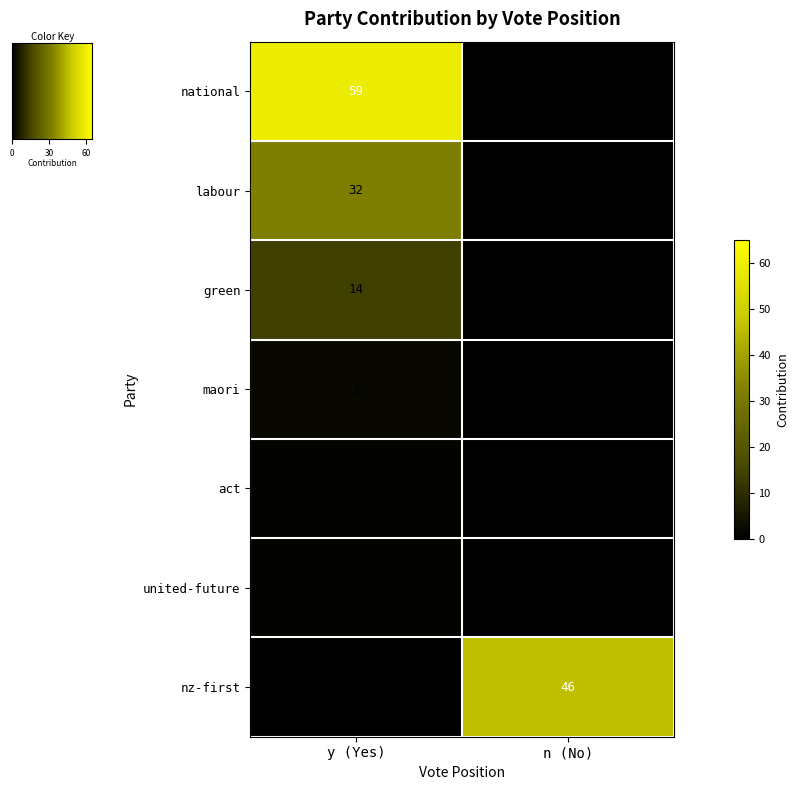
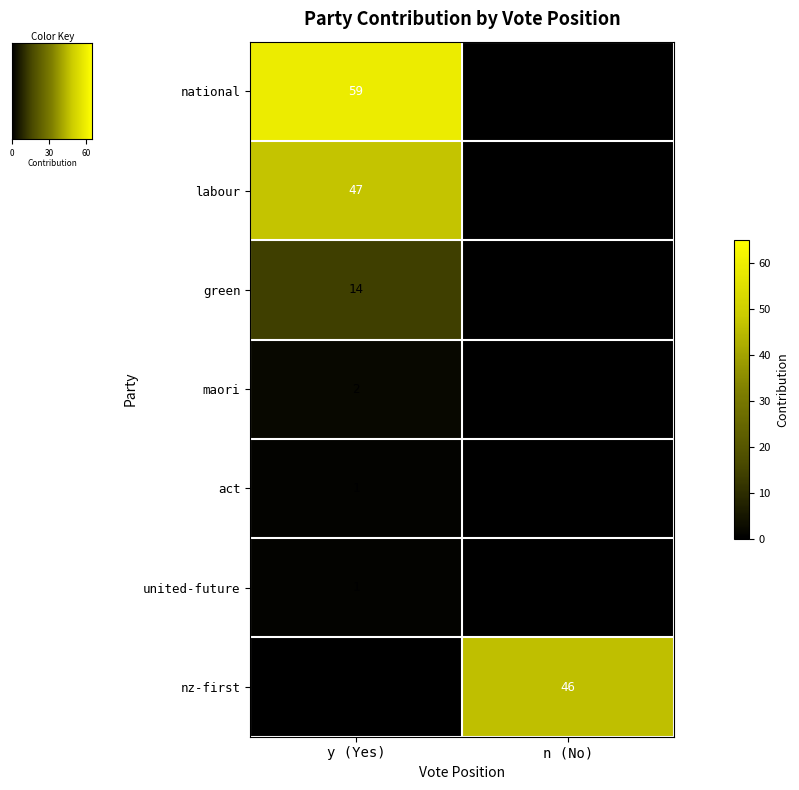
  {
    "national": {
      "y (Yes)": 59
    },
    "labour": {
-     "y (Yes)": 32
+     "y (Yes)": 47
    },
    "green": {
      "y (Yes)": 14
    },
    "nz-first": {
      "n (No)": 46
    }
  }
